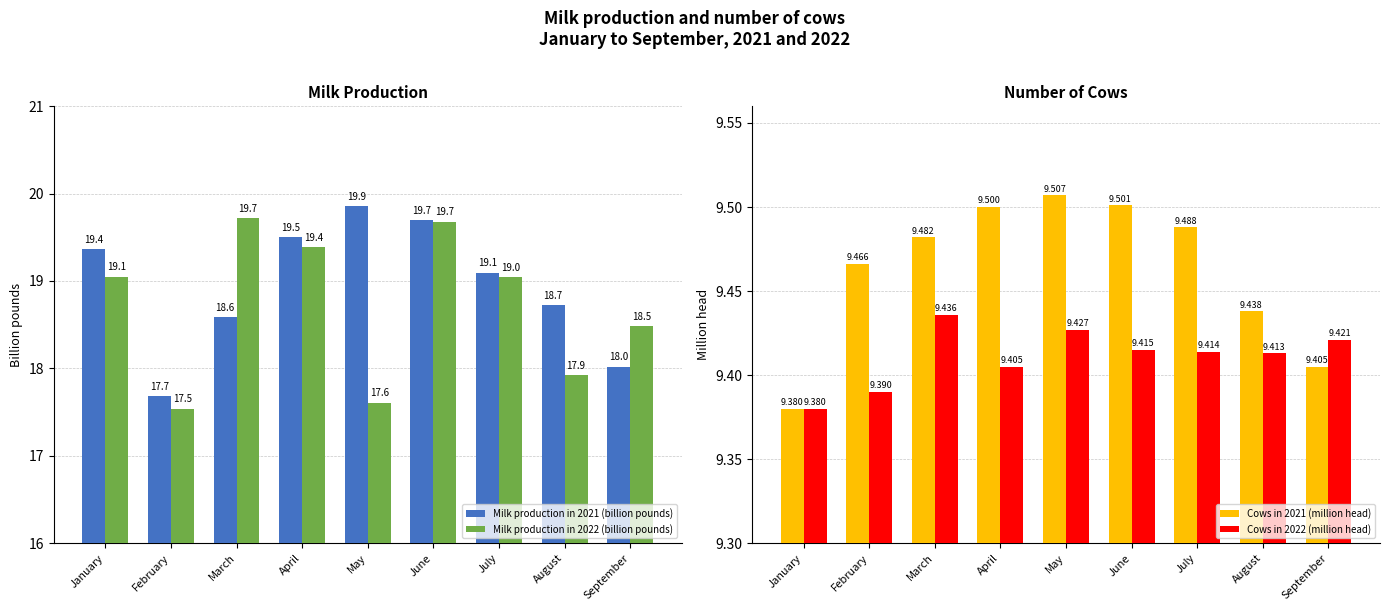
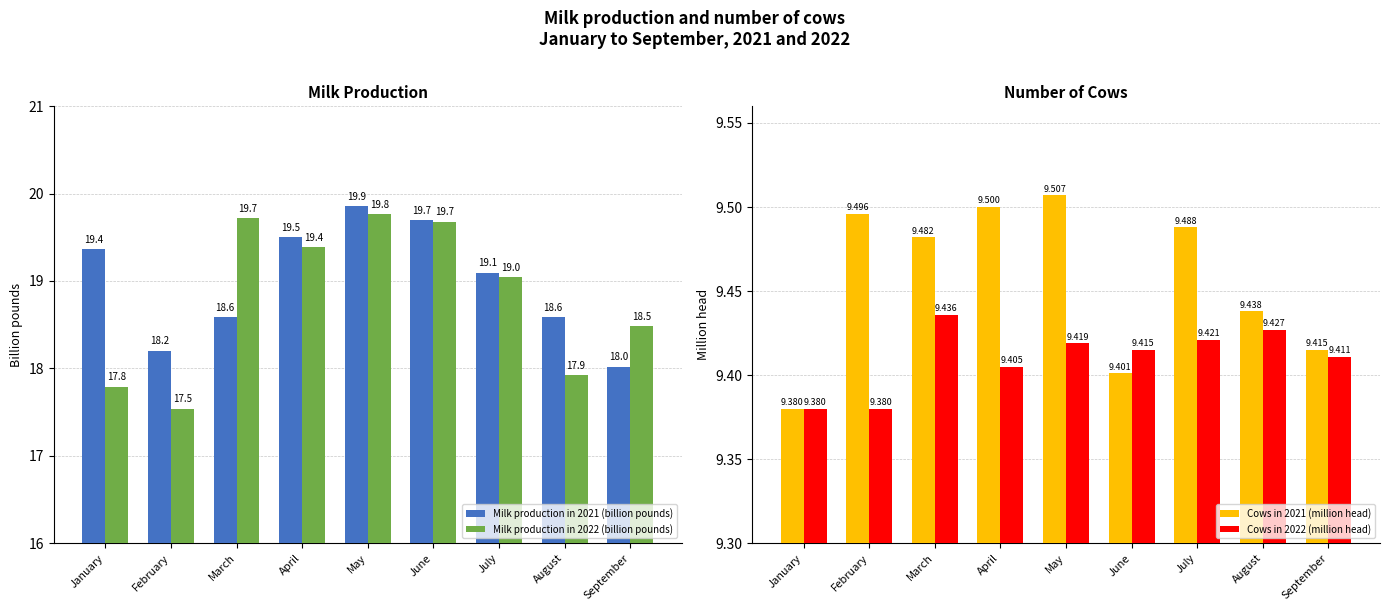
  {
    "Milk Production": {
      "Milk production in 2021 (billion pounds)": {
        "January": 19.4,
-       "February": 17.7,
+       "February": 18.2,
        "March": 18.6,
        "April": 19.5,
        "May": 19.9,
        "June": 19.7,
        "July": 19.1,
-       "August": 18.7,
+       "August": 18.6,
        "September": 18.0
      },
      "Milk production in 2022 (billion pounds)": {
-       "January": 19.1,
+       "January": 17.8,
        "February": 17.5,
        "March": 19.7,
        "April": 19.4,
-       "May": 17.6,
+       "May": 19.8,
        "June": 19.7,
        "July": 19.0,
        "August": 17.9,
        "September": 18.5
      }
    },
    "Number of Cows": {
      "Cows in 2021 (million head)": {
        "January": 9.380,
-       "February": 9.466,
+       "February": 9.496,
        "March": 9.482,
        "April": 9.500,
        "May": 9.507,
-       "June": 9.501,
+       "June": 9.401,
        "July": 9.488,
        "August": 9.438,
-       "September": 9.405
+       "September": 9.415
      },
      "Cows in 2022 (million head)": {
        "January": 9.380,
-       "February": 9.390,
+       "February": 9.380,
        "March": 9.436,
        "April": 9.405,
-       "May": 9.427,
+       "May": 9.419,
        "June": 9.415,
-       "July": 9.414,
-       "August": 9.413,
-       "September": 9.421
+       "July": 9.421,
+       "August": 9.427,
+       "September": 9.411
      }
    }
  }
